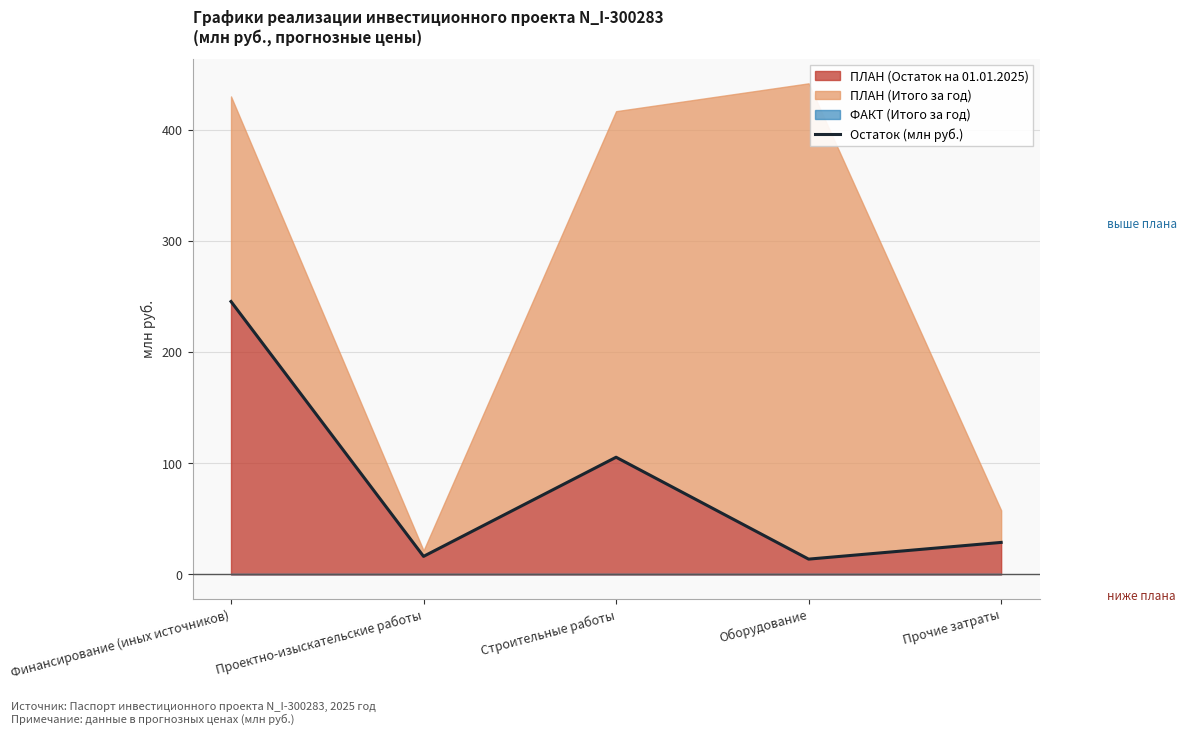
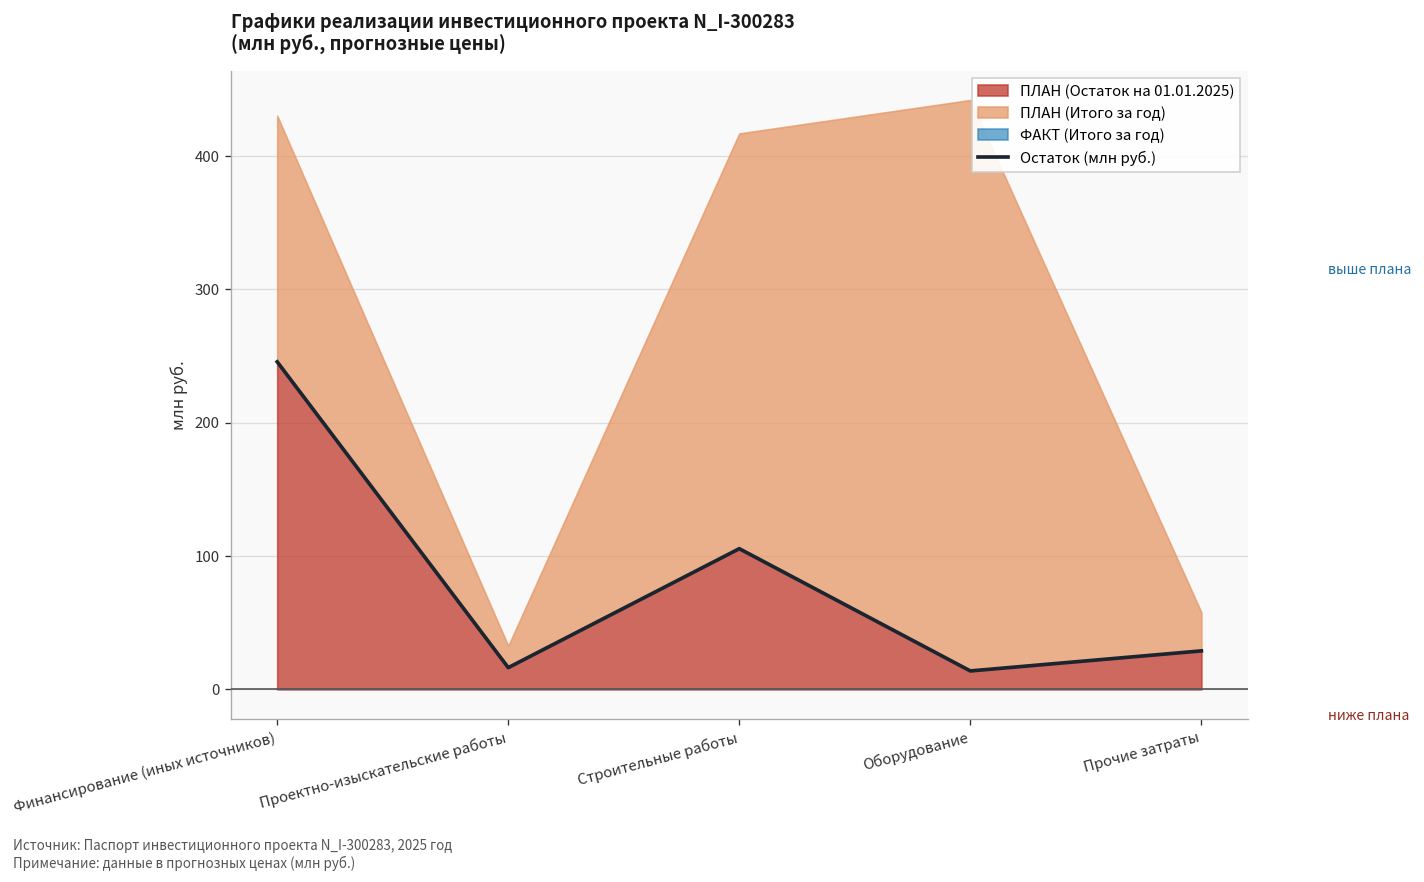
  {
    "ПЛАН (Остаток на 01.01.2025)": {
      "Финансирование (иных источников)": 246,
      "Проектно-изыскательские работы": 16,
      "Строительные работы": 106,
      "Оборудование": 14,
      "Прочие затраты": 29
    },
    "ПЛАН (Итого за год)": {
      "Финансирование (иных источников)": 185,
-     "Проектно-изыскательские работы": 5,
+     "Проектно-изыскательские работы": 16,
      "Строительные работы": 312,
      "Оборудование": 428,
      "Прочие затраты": 29
    },
    "ФАКТ (Итого за год)": {
      "Финансирование (иных источников)": 0,
      "Проектно-изыскательские работы": 0,
      "Строительные работы": 0,
      "Оборудование": 0,
      "Прочие затраты": 0
    }
  }
